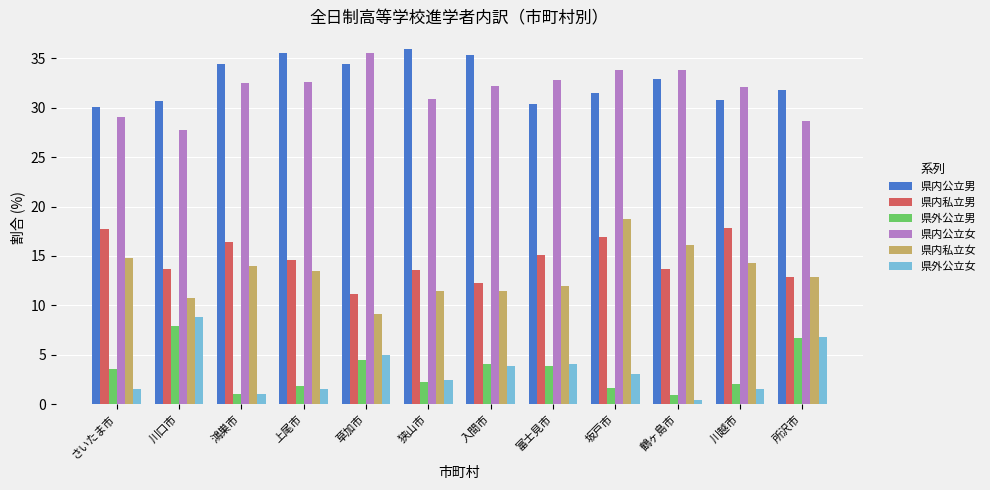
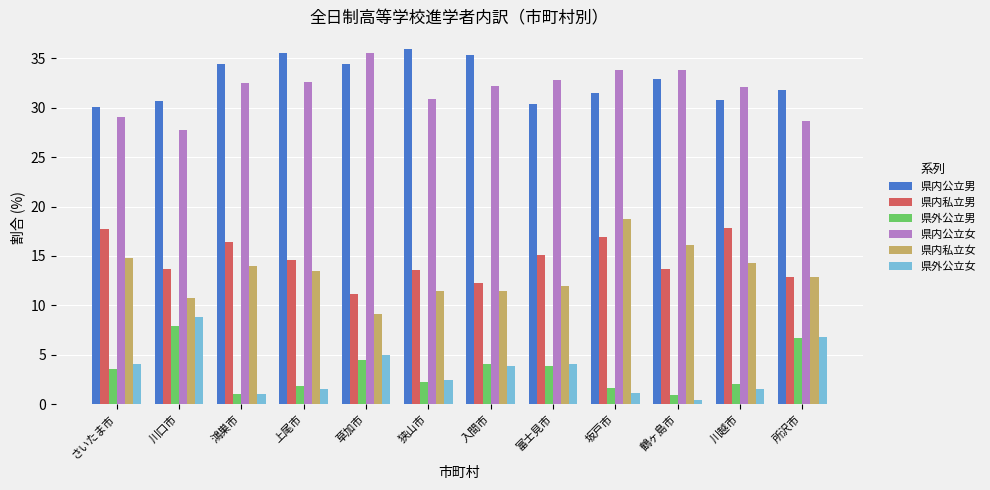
  {
    "県内公立男": {
      "さいたま市": 30,
      "川口市": 31,
      "鴻巣市": 34,
      "上尾市": 36,
      "草加市": 34,
      "狭山市": 36,
      "入間市": 35,
      "富士見市": 30,
      "坂戸市": 32,
      "鶴ヶ島市": 33,
      "川越市": 31,
      "所沢市": 32
    },
    "県内私立男": {
      "さいたま市": 18,
      "川口市": 14,
      "鴻巣市": 16,
      "上尾市": 15,
      "草加市": 11,
      "狭山市": 14,
      "入間市": 12,
      "富士見市": 15,
      "坂戸市": 17,
      "鶴ヶ島市": 14,
      "川越市": 18,
      "所沢市": 13
    },
    "県外公立男": {
      "さいたま市": 4,
      "川口市": 8,
      "鴻巣市": 1,
      "上尾市": 2,
      "草加市": 4,
      "狭山市": 2,
      "入間市": 4,
      "富士見市": 4,
      "坂戸市": 2,
      "鶴ヶ島市": 1,
      "川越市": 2,
      "所沢市": 7
    },
    "県内公立女": {
      "さいたま市": 29,
      "川口市": 28,
      "鴻巣市": 33,
      "上尾市": 33,
      "草加市": 35,
      "狭山市": 31,
      "入間市": 32,
      "富士見市": 33,
      "坂戸市": 34,
      "鶴ヶ島市": 34,
      "川越市": 32,
      "所沢市": 29
    },
    "県内私立女": {
      "さいたま市": 15,
      "川口市": 11,
      "鴻巣市": 14,
      "上尾市": 14,
      "草加市": 9,
      "狭山市": 11,
      "入間市": 11,
      "富士見市": 12,
      "坂戸市": 19,
      "鶴ヶ島市": 16,
      "川越市": 14,
      "所沢市": 13
    },
    "県外公立女": {
-     "さいたま市": 2,
+     "さいたま市": 4,
      "川口市": 9,
      "鴻巣市": 1,
      "上尾市": 2,
      "草加市": 5,
      "狭山市": 2,
      "入間市": 4,
      "富士見市": 4,
-     "坂戸市": 3,
+     "坂戸市": 1,
      "鶴ヶ島市": 0,
      "川越市": 2,
      "所沢市": 7
    }
  }
